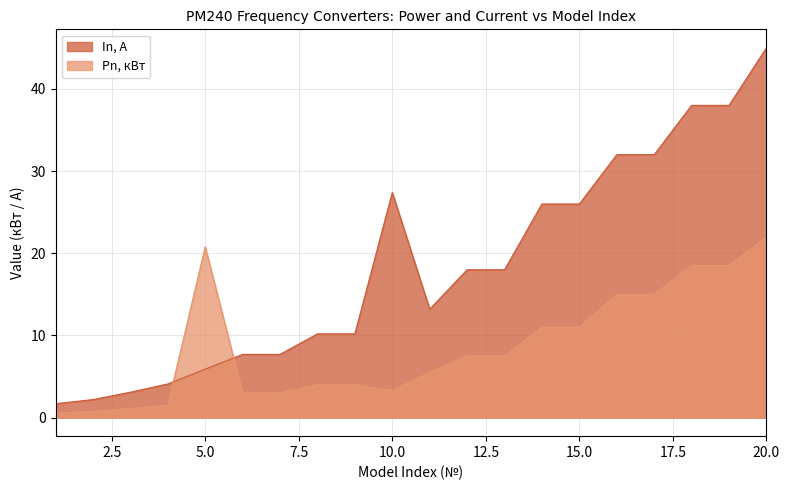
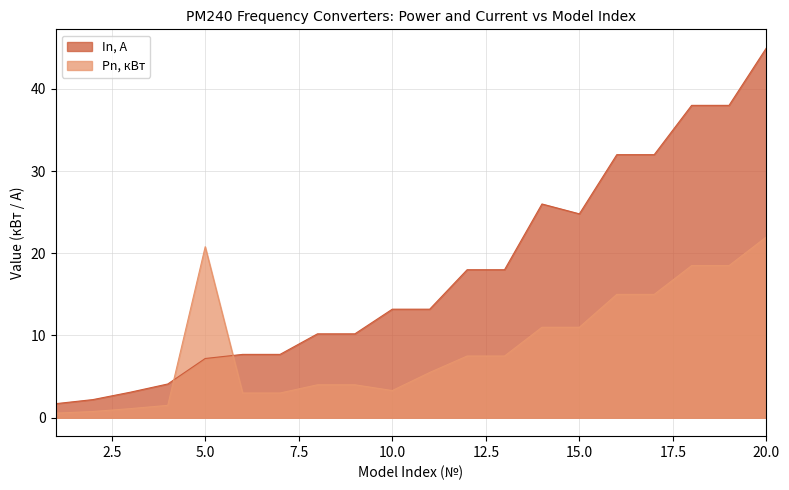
  {
    "In, А": {
-     "5.0": 6,
-     "10.0": 27,
-     "15.0": 26,
+     "5.0": 7,
+     "10.0": 13,
+     "15.0": 25,
      "20.0": 45
    },
    "Pn, кВт": {
      "5.0": 21,
      "10.0": 3,
      "15.0": 11,
      "20.0": 22
    }
  }
